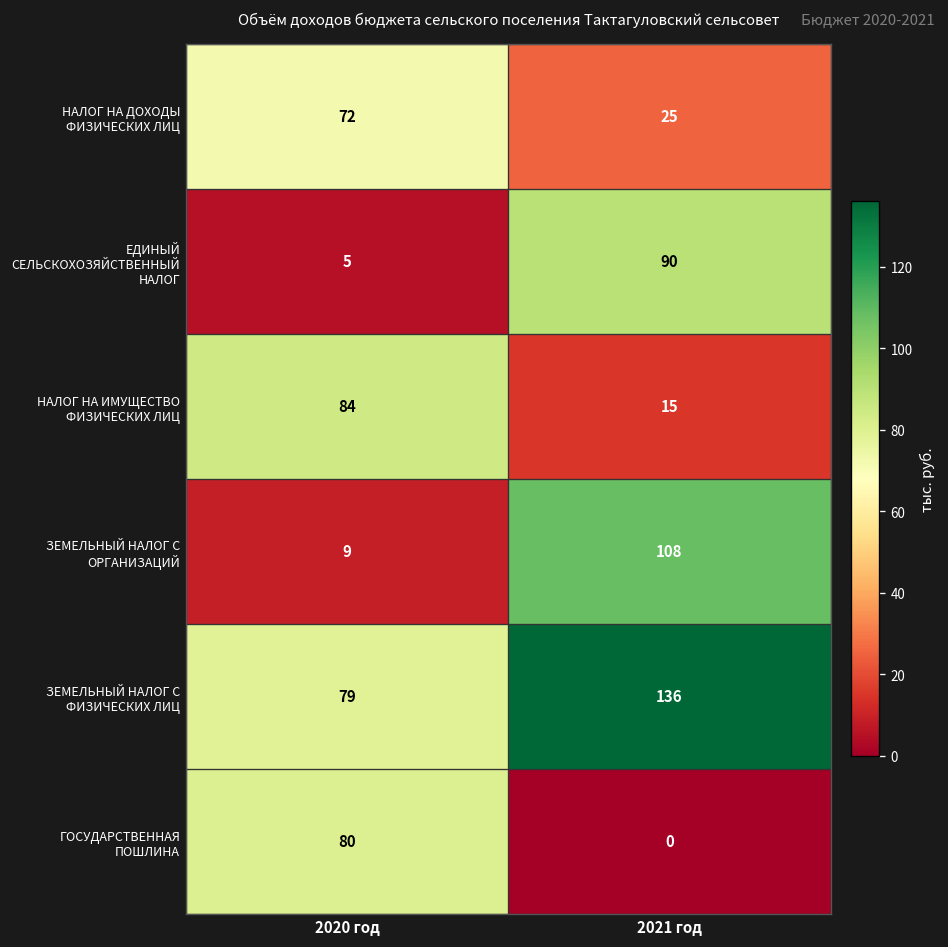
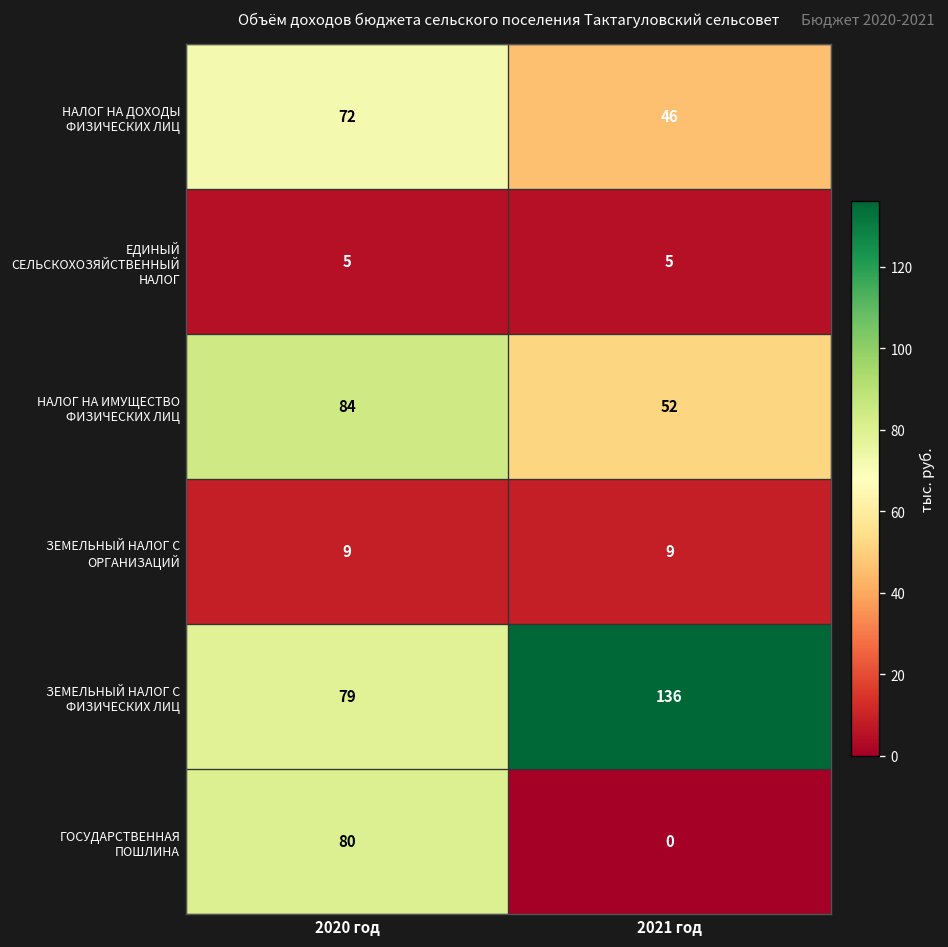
  {
    "НАЛОГ НА ДОХОДЫ ФИЗИЧЕСКИХ ЛИЦ": {
      "2020 год": 72,
-     "2021 год": 25
+     "2021 год": 46
    },
    "ЕДИНЫЙ СЕЛЬСКОХОЗЯЙСТВЕННЫЙ НАЛОГ": {
      "2020 год": 5,
-     "2021 год": 90
+     "2021 год": 5
    },
    "НАЛОГ НА ИМУЩЕСТВО ФИЗИЧЕСКИХ ЛИЦ": {
      "2020 год": 84,
-     "2021 год": 15
+     "2021 год": 52
    },
    "ЗЕМЕЛЬНЫЙ НАЛОГ С ОРГАНИЗАЦИЙ": {
      "2020 год": 9,
-     "2021 год": 108
+     "2021 год": 9
    },
    "ЗЕМЕЛЬНЫЙ НАЛОГ С ФИЗИЧЕСКИХ ЛИЦ": {
      "2020 год": 79,
      "2021 год": 136
    },
    "ГОСУДАРСТВЕННАЯ ПОШЛИНА": {
      "2020 год": 80,
      "2021 год": 0
    }
  }
